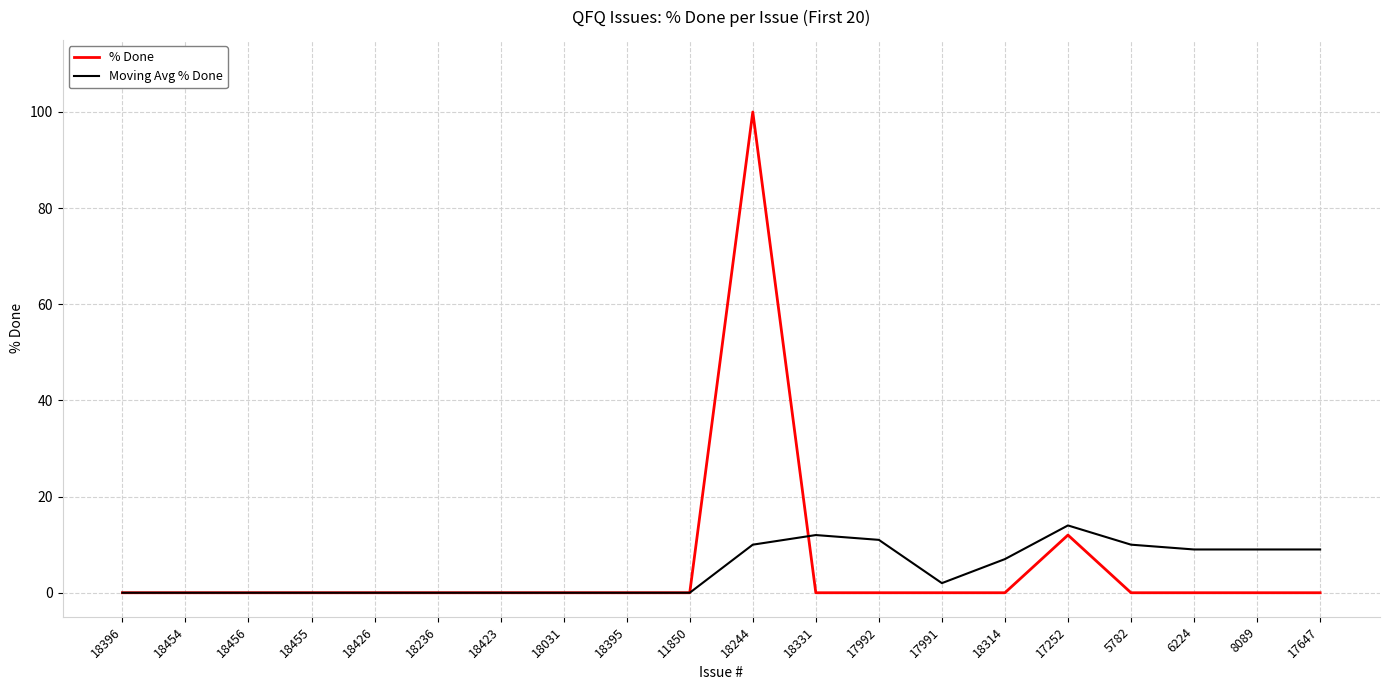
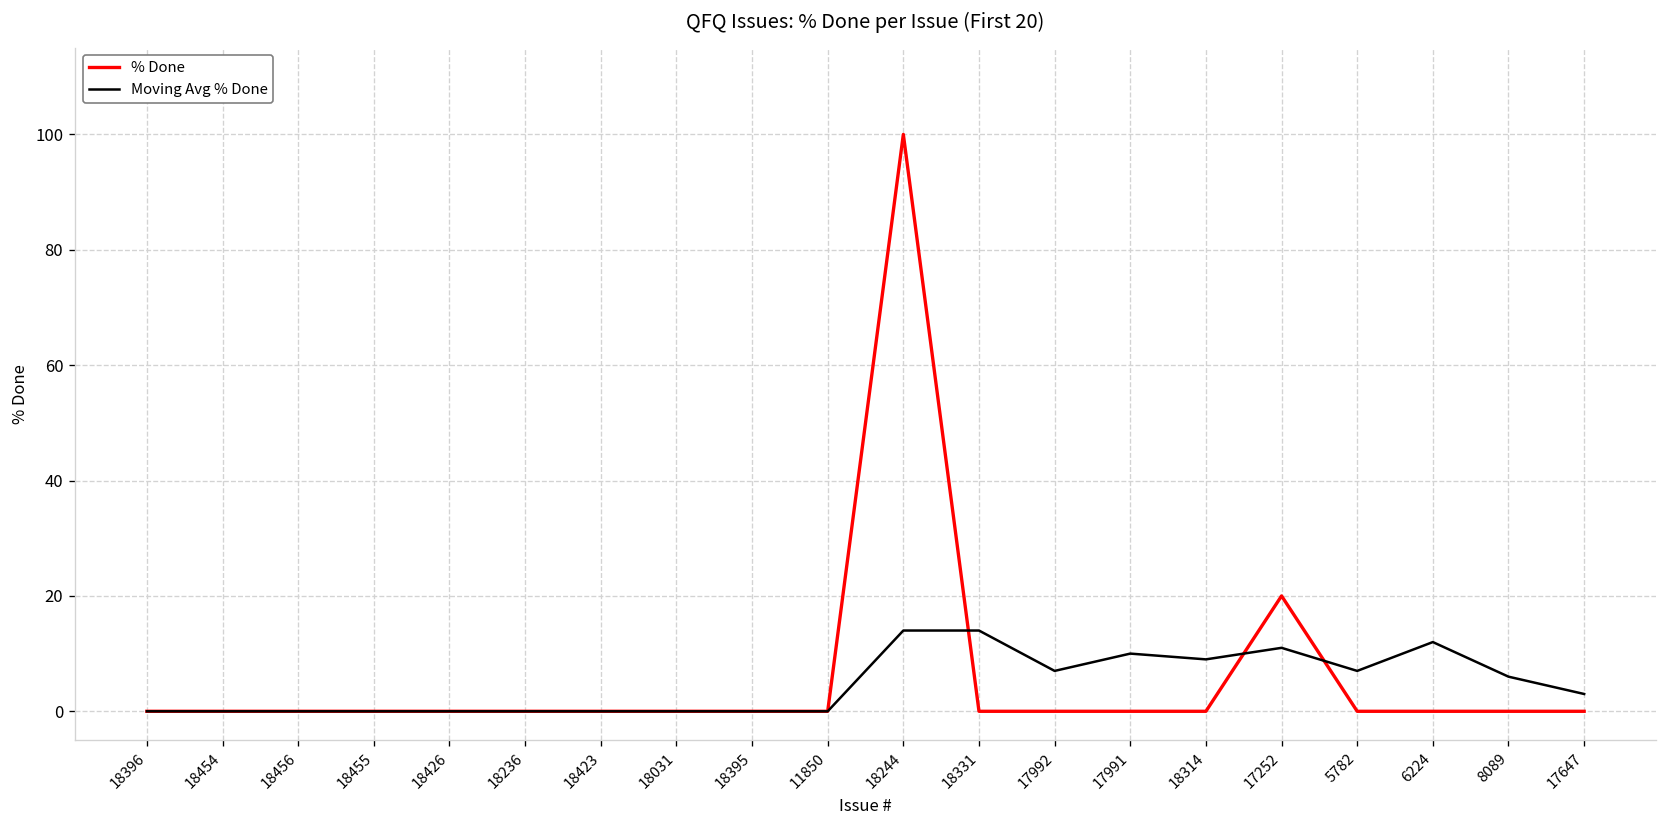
  {
    "% Done": {
      "18244": 100,
      "18331": 0,
      "17992": 0,
      "17991": 0,
      "18314": 0,
-     "17252": 12,
+     "17252": 20,
      "5782": 0,
      "6224": 0,
      "8089": 0,
      "17647": 0
    },
    "Moving Avg % Done": {
-     "18244": 10,
-     "18331": 12,
-     "17992": 11,
-     "17991": 2,
-     "18314": 7,
-     "17252": 14,
-     "5782": 10,
-     "6224": 9,
-     "8089": 9,
-     "17647": 9
+     "18244": 14,
+     "18331": 14,
+     "17992": 7,
+     "17991": 10,
+     "18314": 9,
+     "17252": 11,
+     "5782": 7,
+     "6224": 12,
+     "8089": 6,
+     "17647": 3
    }
  }
